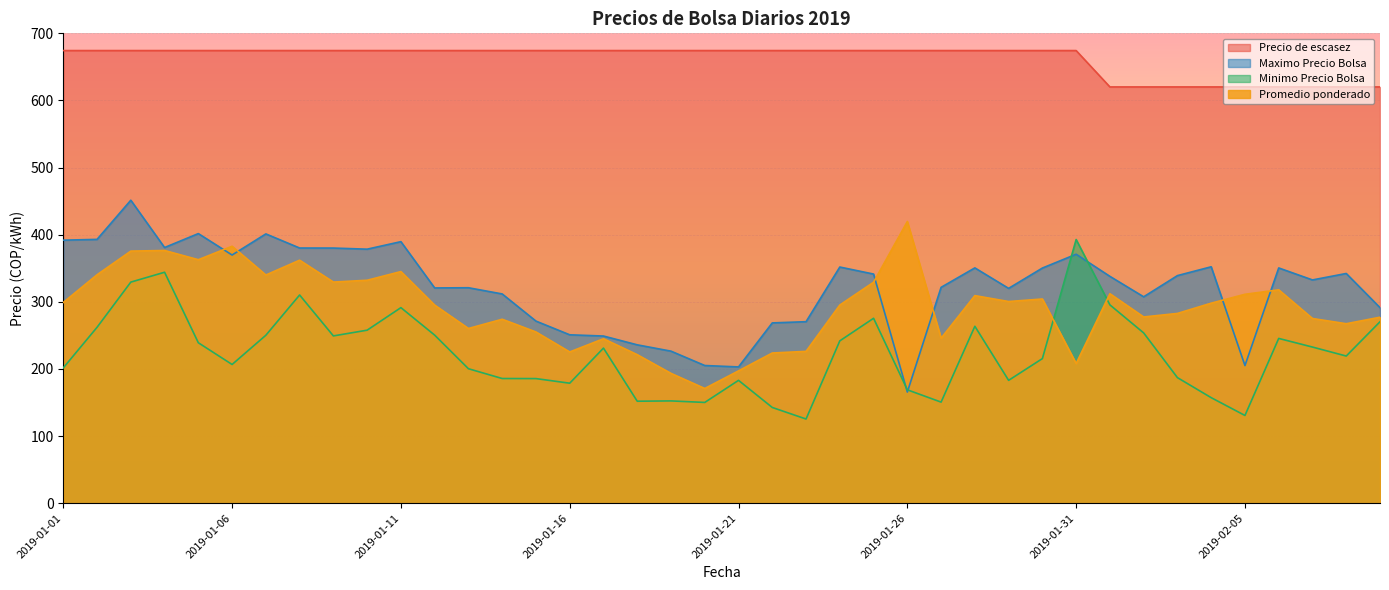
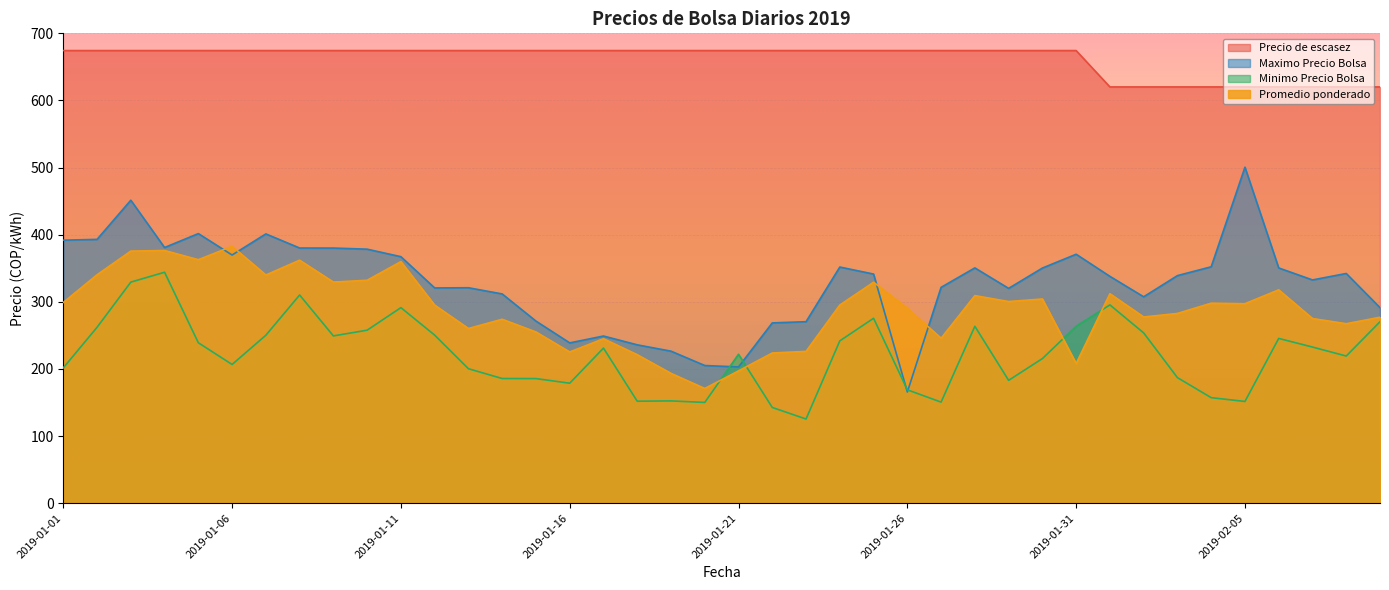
  {
    "Precio de escasez": {
      "2019-01-01": 670,
      "2019-01-06": 670,
      "2019-01-11": 670,
      "2019-01-16": 670,
      "2019-01-21": 670,
      "2019-01-26": 670,
      "2019-01-31": 670
    },
    "Maximo Precio Bolsa": {
      "2019-01-01": 390,
      "2019-01-06": 370,
-     "2019-01-11": 390,
-     "2019-01-16": 250,
+     "2019-01-11": 370,
+     "2019-01-16": 240,
      "2019-01-21": 200,
      "2019-01-31": 370,
-     "2019-02-05": 210
+     "2019-02-05": 500
    },
    "Minimo Precio Bolsa": {
      "2019-01-01": 200,
      "2019-01-06": 210,
      "2019-01-11": 290,
      "2019-01-16": 180,
-     "2019-01-21": 180,
-     "2019-01-31": 390,
-     "2019-02-05": 130
+     "2019-01-21": 220,
+     "2019-01-31": 260,
+     "2019-02-05": 150
    },
    "Promedio ponderado": {
      "2019-01-01": 300,
      "2019-01-06": 380,
-     "2019-01-11": 350,
+     "2019-01-11": 360,
      "2019-01-16": 230,
      "2019-01-21": 200,
-     "2019-01-26": 420,
+     "2019-01-26": 290,
      "2019-01-31": 210,
-     "2019-02-05": 310
+     "2019-02-05": 300
    }
  }
